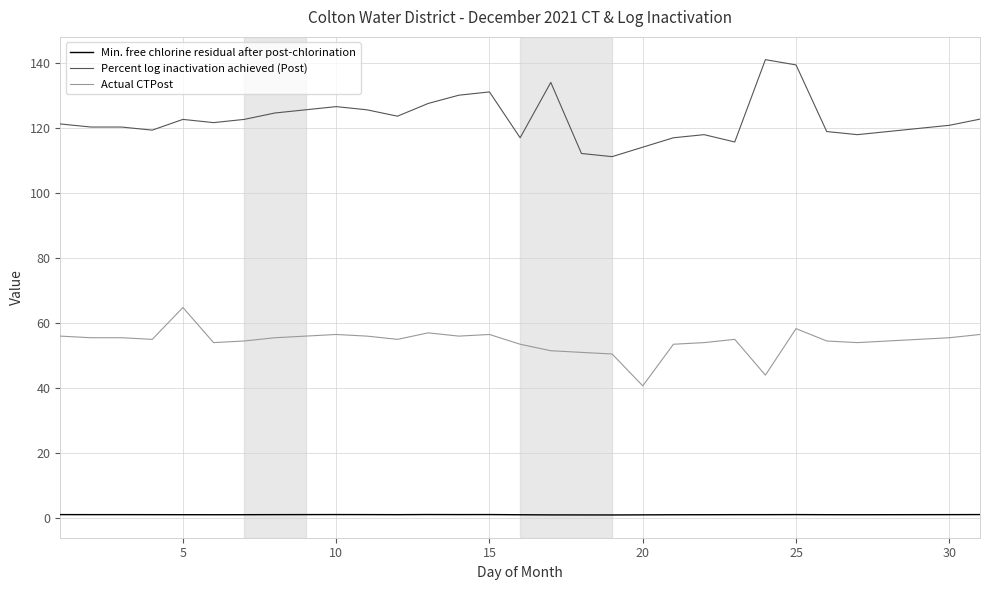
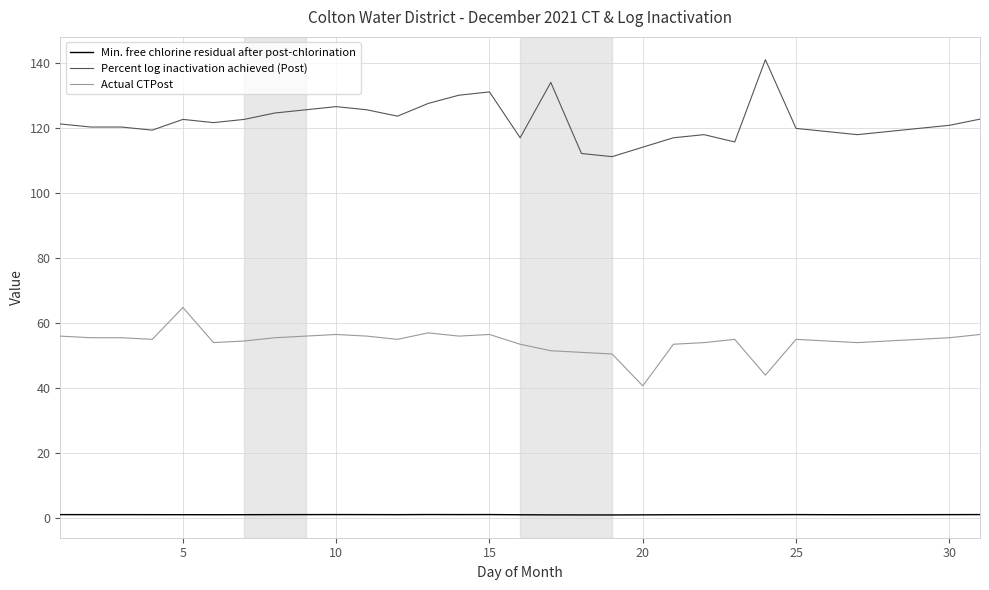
  {
    "Min. free chlorine residual after post-chlorination": {
      "5": 1,
      "10": 1,
      "15": 1,
      "20": 1,
      "25": 1,
      "30": 1
    },
    "Percent log inactivation achieved (Post)": {
      "5": 123,
      "10": 127,
      "15": 131,
      "20": 114,
-     "25": 139,
+     "25": 120,
      "30": 121
    },
    "Actual CTPost": {
      "5": 65,
      "10": 57,
      "15": 57,
      "20": 41,
-     "25": 58,
+     "25": 55,
      "30": 56
    }
  }
